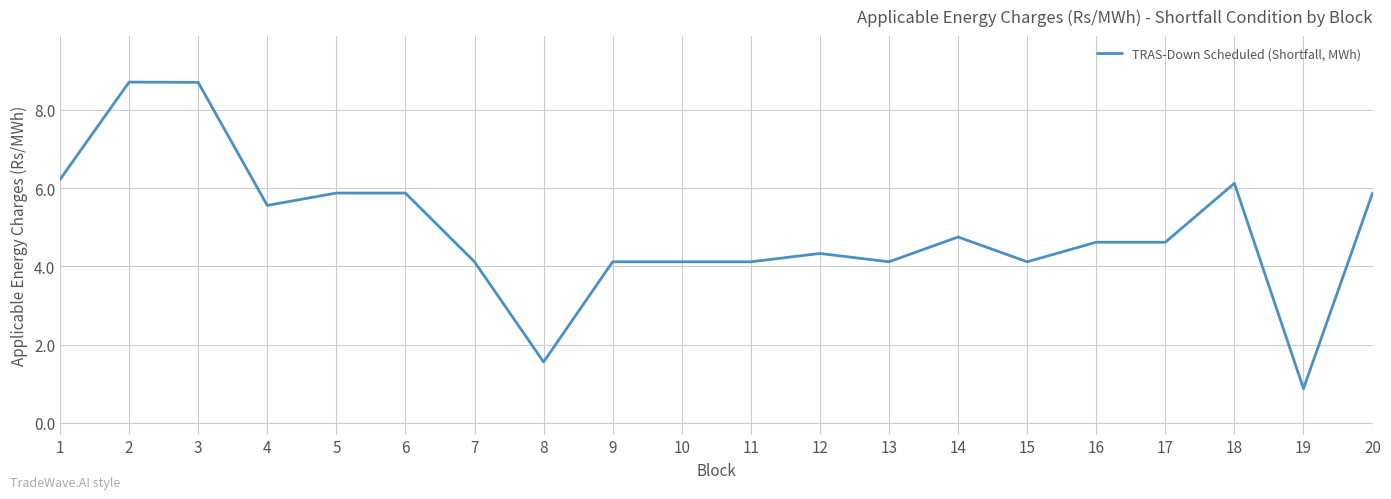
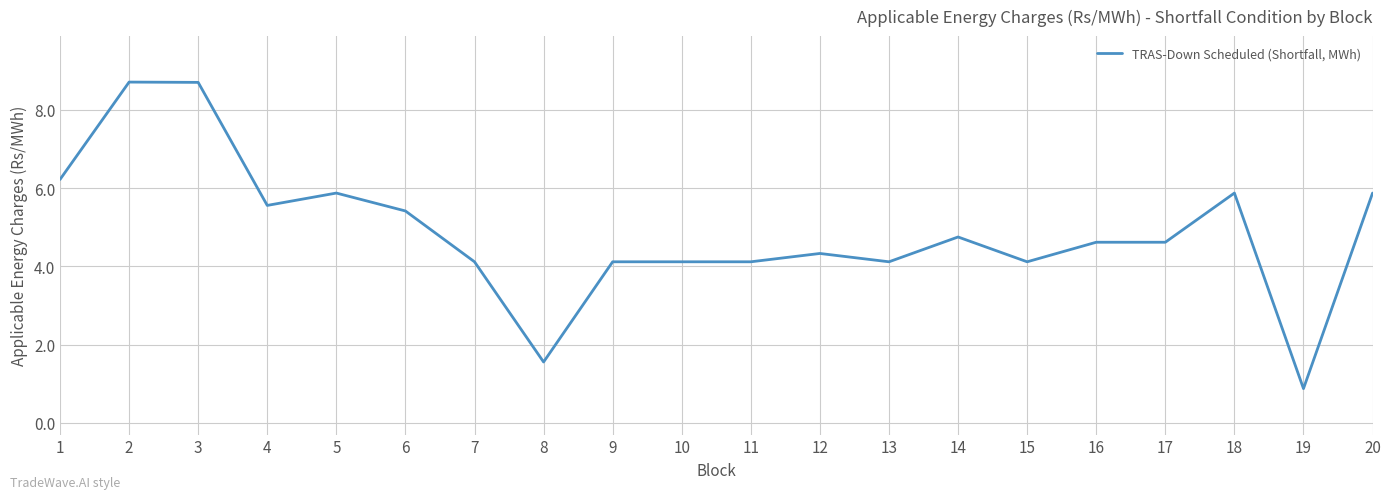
  {
    "1": 6.2,
    "2": 8.7,
    "3": 8.7,
    "4": 5.6,
    "5": 5.9,
-   "6": 5.9,
+   "6": 5.4,
    "7": 4.1,
    "8": 1.6,
    "9": 4.1,
    "10": 4.1,
    "11": 4.1,
    "12": 4.3,
    "13": 4.1,
    "14": 4.8,
    "15": 4.1,
    "16": 4.6,
    "17": 4.6,
-   "18": 6.1,
+   "18": 5.9,
    "19": 0.9,
    "20": 5.9
  }
